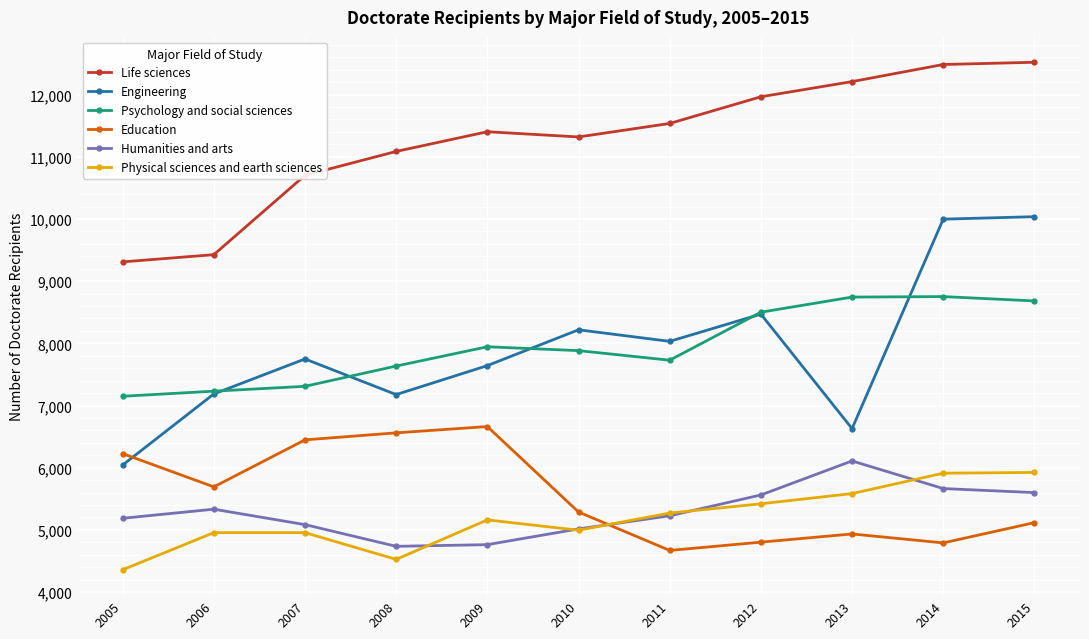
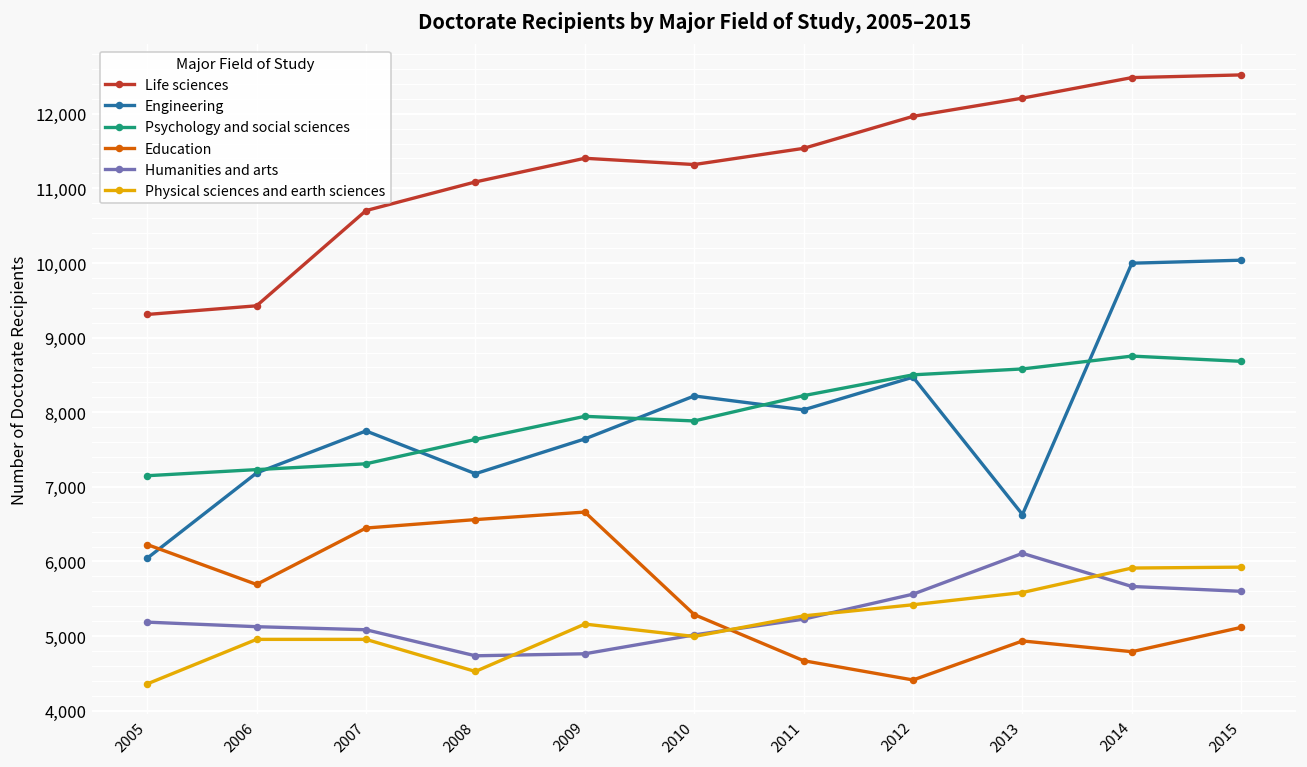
  {
    "Life sciences": {
      "2005": "9,300",
      "2006": "9,400",
      "2008": "11,100",
      "2009": "11,400",
      "2010": "11,300",
      "2011": "11,500",
      "2012": "12,000",
      "2013": "12,200",
      "2014": "12,500",
      "2015": "12,500"
    },
    "Engineering": {
      "2005": "6,000",
      "2006": "7,200",
      "2007": "7,700",
      "2008": "7,200",
      "2009": "7,600",
      "2010": "8,200",
      "2011": "8,000",
      "2013": "6,600",
      "2014": "10,000",
      "2015": "10,000"
    },
    "Psychology and social sciences": {
      "2005": "7,100",
      "2006": "7,200",
      "2007": "7,300",
      "2008": "7,600",
      "2009": "7,900",
      "2010": "7,900",
-     "2011": "7,700",
-     "2013": "8,700",
+     "2011": "8,200",
+     "2013": "8,600",
      "2014": "8,800",
      "2015": "8,700"
    },
    "Education": {
      "2005": "6,200",
      "2006": "5,700",
      "2007": "6,400",
      "2008": "6,600",
      "2009": "6,700",
      "2010": "5,300",
      "2011": "4,700",
-     "2012": "4,800",
+     "2012": "4,400",
      "2013": "4,900",
      "2014": "4,800",
      "2015": "5,100"
    },
    "Humanities and arts": {
      "2005": "5,200",
-     "2006": "5,300",
+     "2006": "5,100",
      "2007": "5,100",
      "2008": "4,700",
      "2009": "4,800",
      "2011": "5,200",
      "2012": "5,600",
      "2013": "6,100",
      "2014": "5,700",
      "2015": "5,600"
    },
    "Physical sciences and earth sciences": {
      "2005": "4,400",
      "2006": "5,000",
      "2007": "5,000",
      "2008": "4,500",
      "2009": "5,200",
      "2011": "5,300",
      "2012": "5,400",
      "2013": "5,600",
      "2014": "5,900",
      "2015": "5,900"
    }
  }
